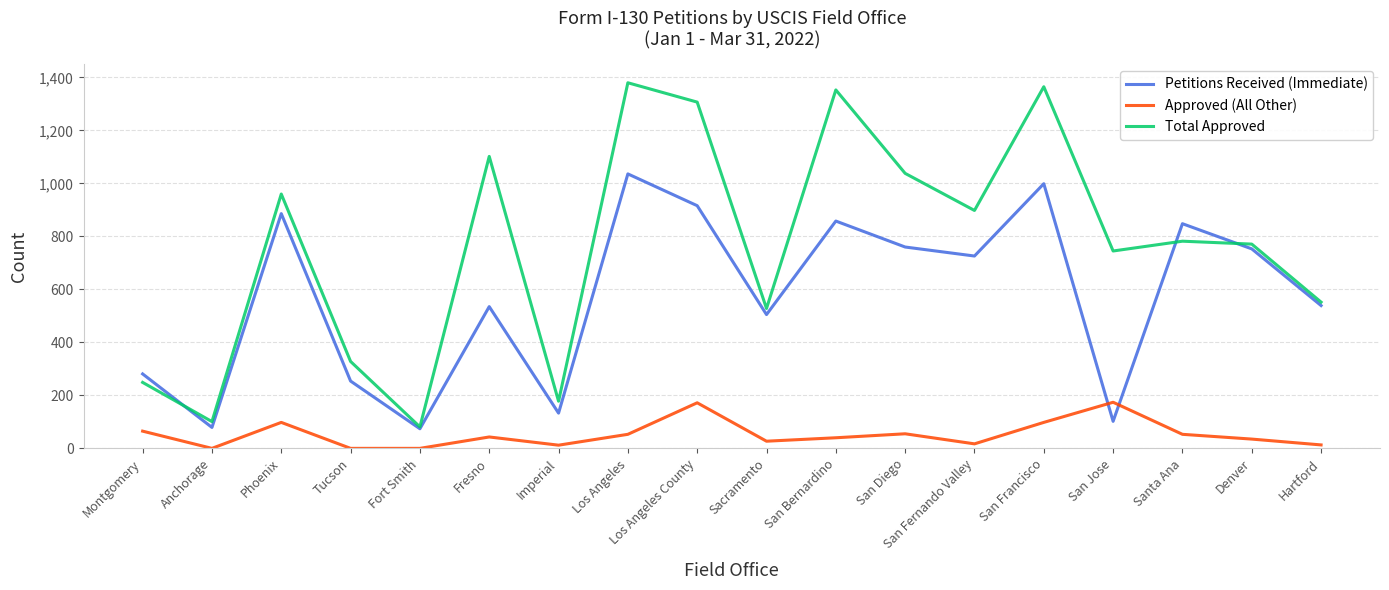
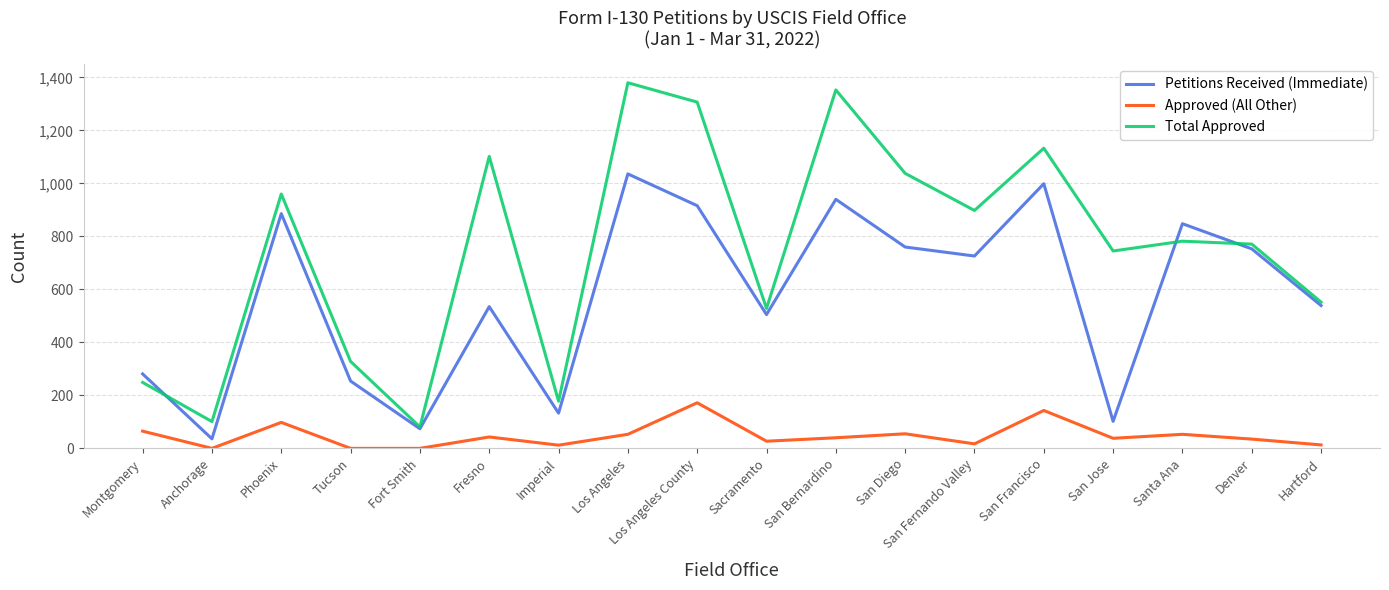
  {
    "Petitions Received (Immediate)": {
      "Montgomery": "280",
-     "Anchorage": "80",
+     "Anchorage": "40",
      "Phoenix": "890",
      "Tucson": "250",
      "Fresno": "540",
      "Imperial": "130",
      "Los Angeles": "1,040",
      "Los Angeles County": "920",
      "Sacramento": "510",
-     "San Bernardino": "860",
+     "San Bernardino": "940",
      "San Diego": "760",
      "San Fernando Valley": "730",
      "San Francisco": "1,000",
      "San Jose": "100",
      "Santa Ana": "850",
      "Denver": "750",
      "Hartford": "540"
    },
    "Approved (All Other)": {
      "Montgomery": "70",
      "Anchorage": "0",
      "Phoenix": "100",
      "Tucson": "0",
      "Fort Smith": "0",
      "Fresno": "40",
      "Imperial": "10",
      "Los Angeles": "50",
      "Los Angeles County": "170",
      "Sacramento": "30",
      "San Bernardino": "40",
      "San Diego": "60",
      "San Fernando Valley": "20",
-     "San Francisco": "100",
-     "San Jose": "170",
+     "San Francisco": "140",
+     "San Jose": "40",
      "Santa Ana": "50",
      "Denver": "40",
      "Hartford": "10"
    },
    "Total Approved": {
      "Montgomery": "250",
      "Anchorage": "100",
      "Phoenix": "960",
      "Tucson": "330",
      "Fresno": "1,100",
      "Imperial": "180",
      "Los Angeles": "1,380",
      "Los Angeles County": "1,310",
      "Sacramento": "530",
      "San Bernardino": "1,350",
      "San Diego": "1,040",
      "San Fernando Valley": "900",
-     "San Francisco": "1,370",
+     "San Francisco": "1,130",
      "San Jose": "750",
      "Santa Ana": "780",
      "Denver": "770",
      "Hartford": "550"
    }
  }
